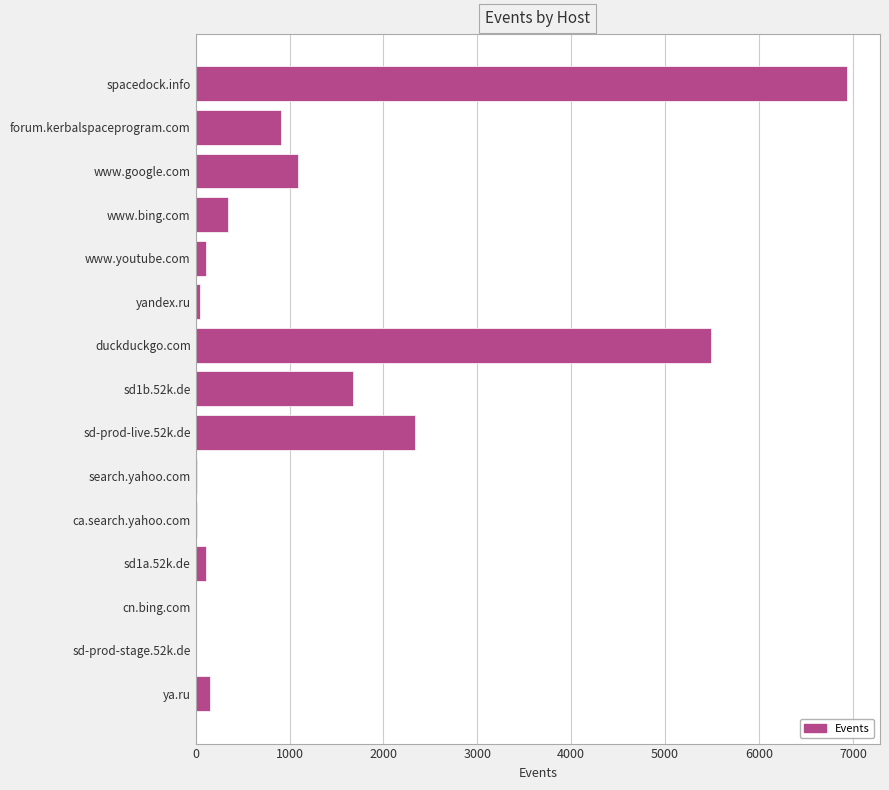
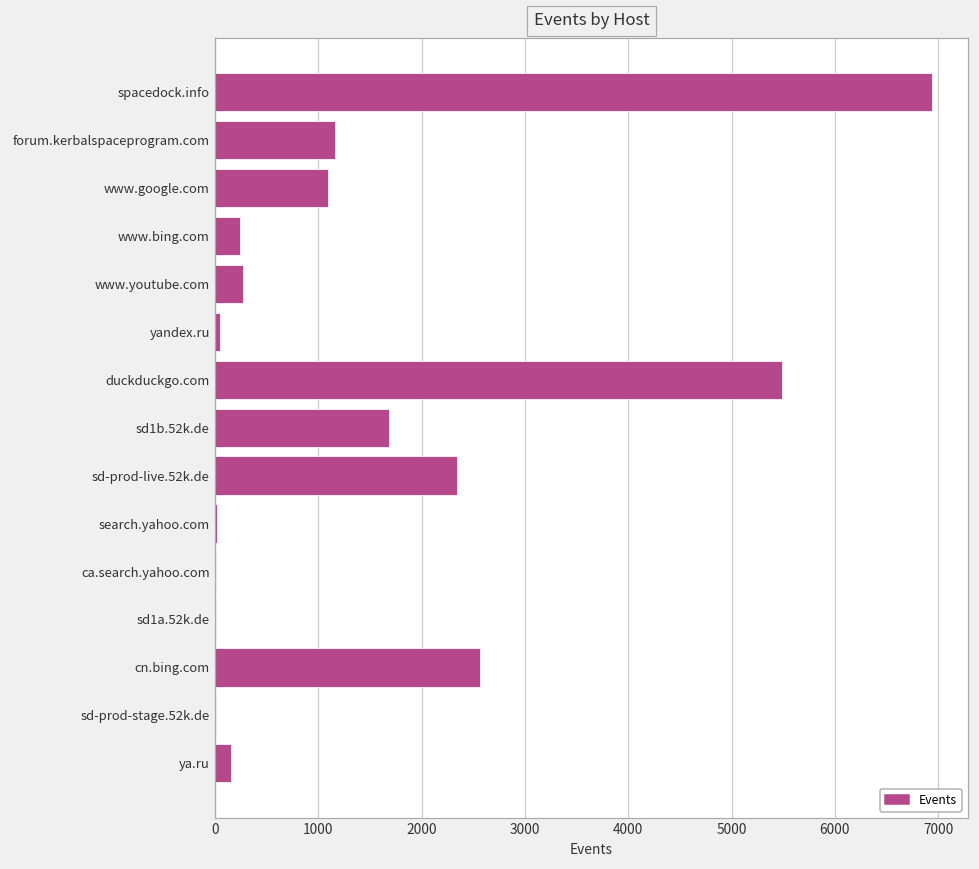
  {
    "spacedock.info": 6900,
-   "forum.kerbalspaceprogram.com": 900,
+   "forum.kerbalspaceprogram.com": 1200,
    "www.google.com": 1100,
-   "www.bing.com": 300,
-   "www.youtube.com": 100,
+   "www.bing.com": 200,
+   "www.youtube.com": 300,
    "yandex.ru": 0,
    "duckduckgo.com": 5500,
    "sd1b.52k.de": 1700,
    "sd-prod-live.52k.de": 2300,
-   "sd1a.52k.de": 100,
-   "cn.bing.com": 0,
+   "sd1a.52k.de": 0,
+   "cn.bing.com": 2600,
    "ya.ru": 200
  }
